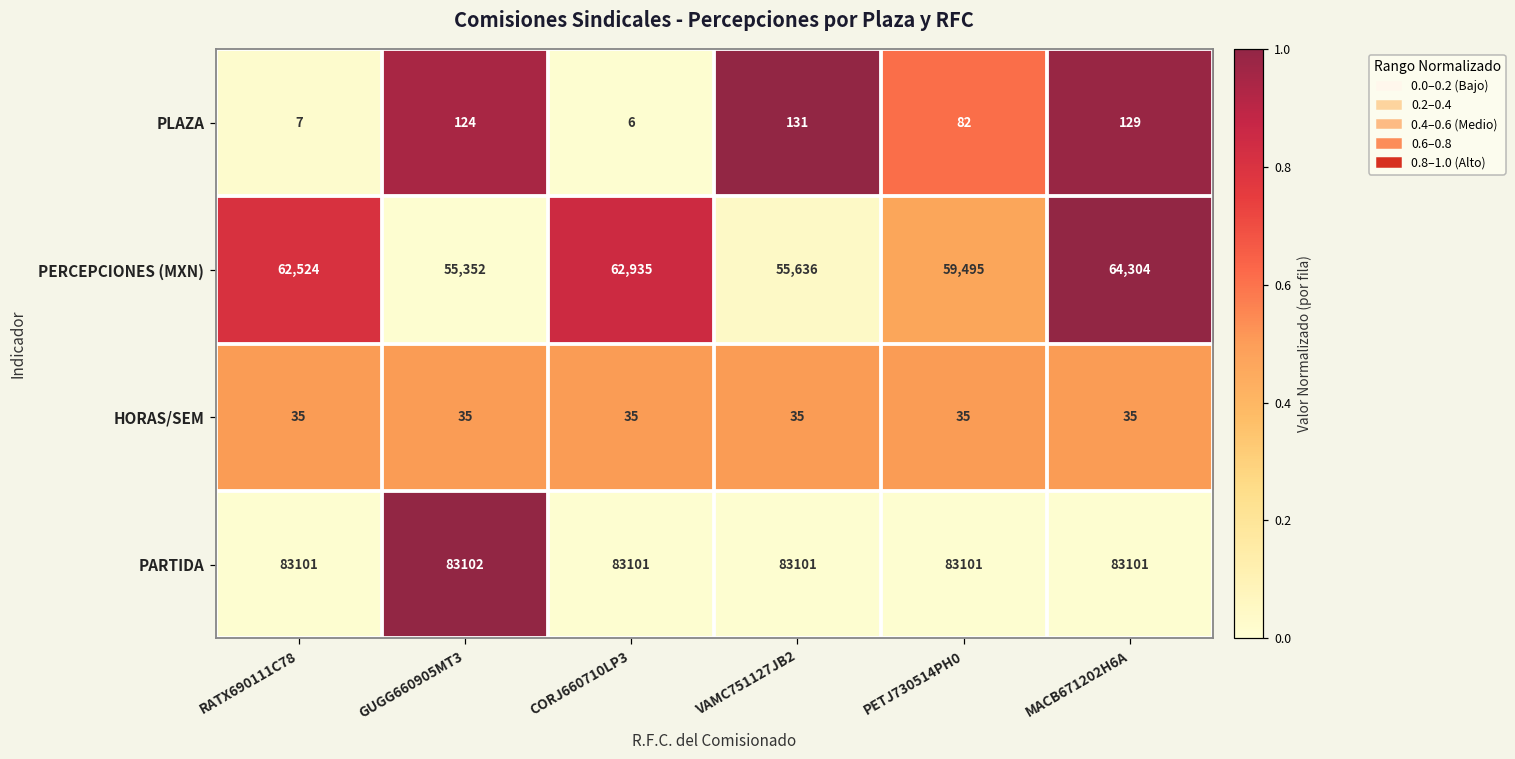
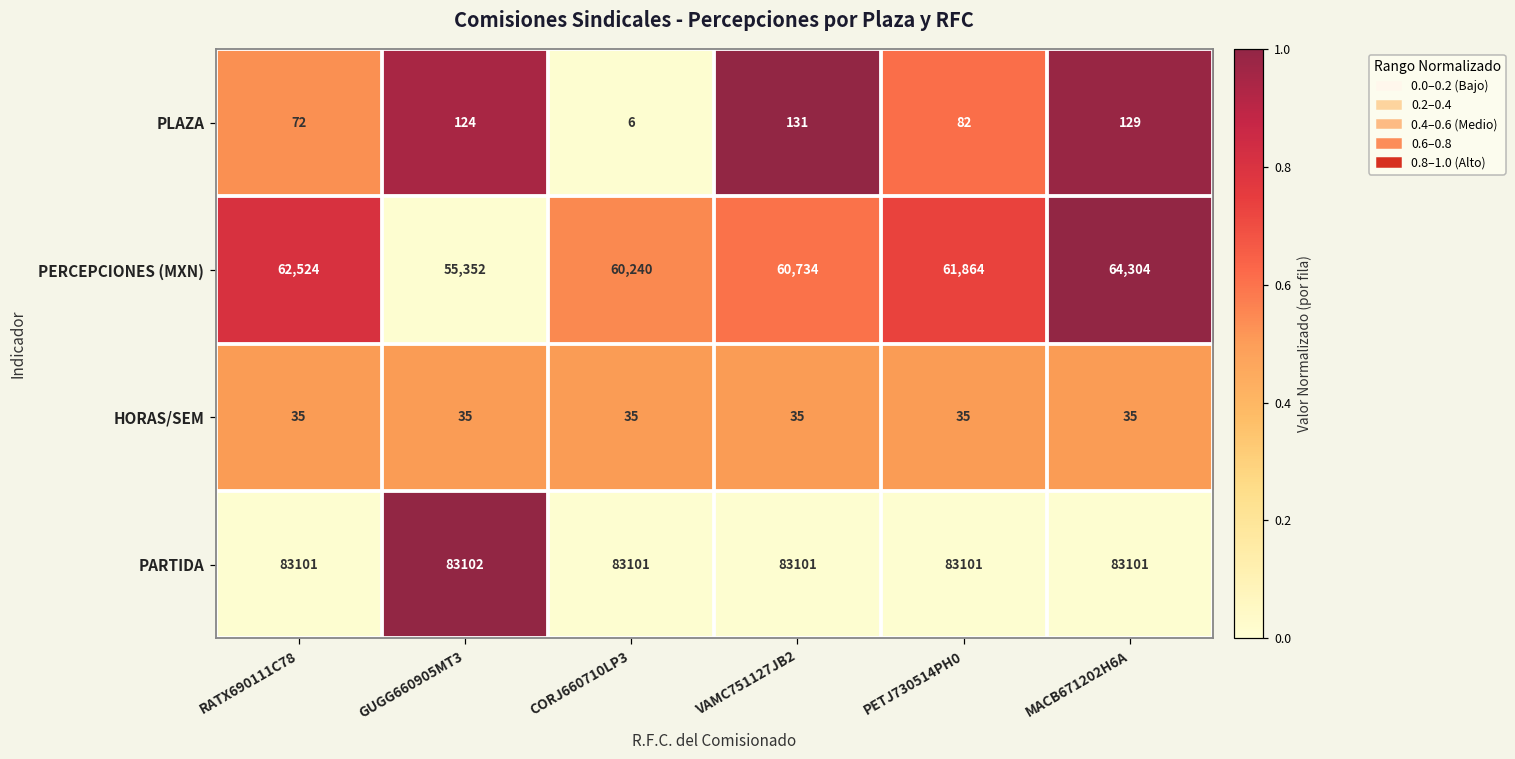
  {
    "PLAZA": {
-     "RATX690111C78": "7",
+     "RATX690111C78": "72",
      "GUGG660905MT3": "124",
      "CORJ660710LP3": "6",
      "VAMC751127JB2": "131",
      "PETJ730514PH0": "82",
      "MACB671202H6A": "129"
    },
    "PERCEPCIONES (MXN)": {
      "RATX690111C78": "62,524",
      "GUGG660905MT3": "55,352",
-     "CORJ660710LP3": "62,935",
-     "VAMC751127JB2": "55,636",
-     "PETJ730514PH0": "59,495",
+     "CORJ660710LP3": "60,240",
+     "VAMC751127JB2": "60,734",
+     "PETJ730514PH0": "61,864",
      "MACB671202H6A": "64,304"
    },
    "HORAS/SEM": {
      "RATX690111C78": "35",
      "GUGG660905MT3": "35",
      "CORJ660710LP3": "35",
      "VAMC751127JB2": "35",
      "PETJ730514PH0": "35",
      "MACB671202H6A": "35"
    },
    "PARTIDA": {
      "RATX690111C78": "83101",
      "GUGG660905MT3": "83102",
      "CORJ660710LP3": "83101",
      "VAMC751127JB2": "83101",
      "PETJ730514PH0": "83101",
      "MACB671202H6A": "83101"
    }
  }
